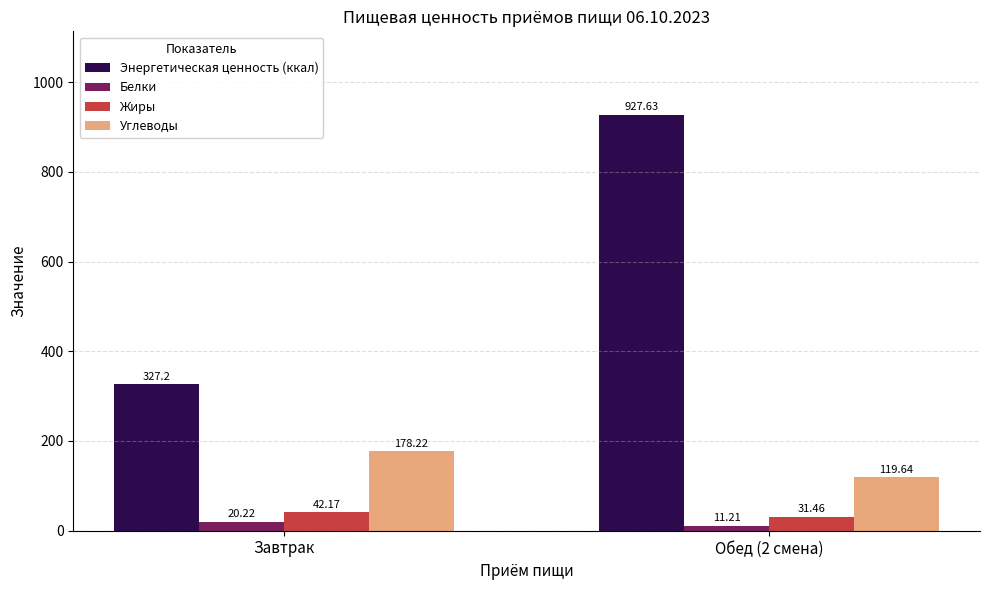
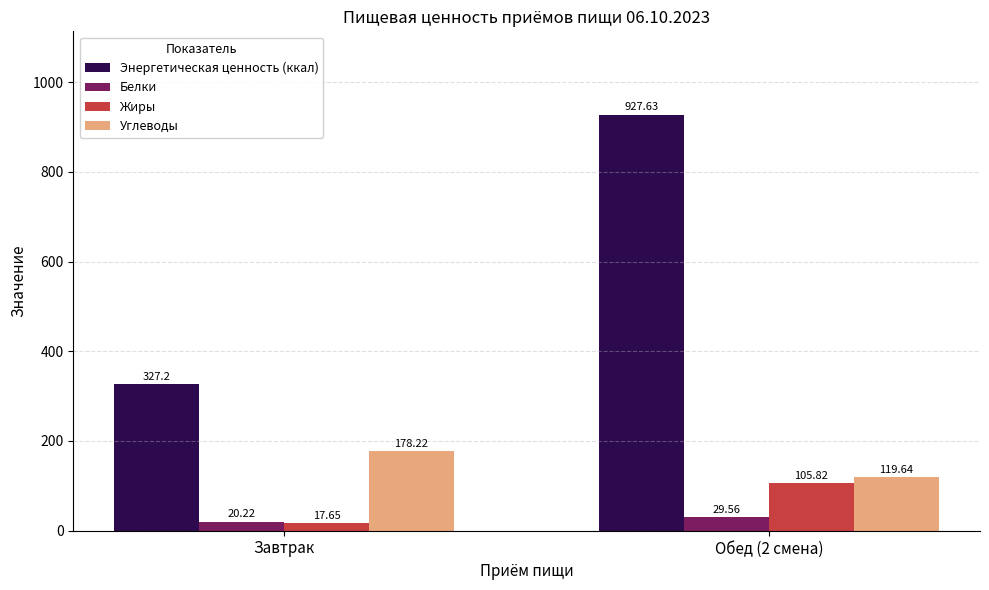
  {
    "Энергетическая ценность (ккал)": {
      "Завтрак": 327.2,
      "Обед (2 смена)": 927.63
    },
    "Белки": {
      "Завтрак": 20.22,
-     "Обед (2 смена)": 11.21
+     "Обед (2 смена)": 29.56
    },
    "Жиры": {
-     "Завтрак": 42.17,
-     "Обед (2 смена)": 31.46
+     "Завтрак": 17.65,
+     "Обед (2 смена)": 105.82
    },
    "Углеводы": {
      "Завтрак": 178.22,
      "Обед (2 смена)": 119.64
    }
  }
